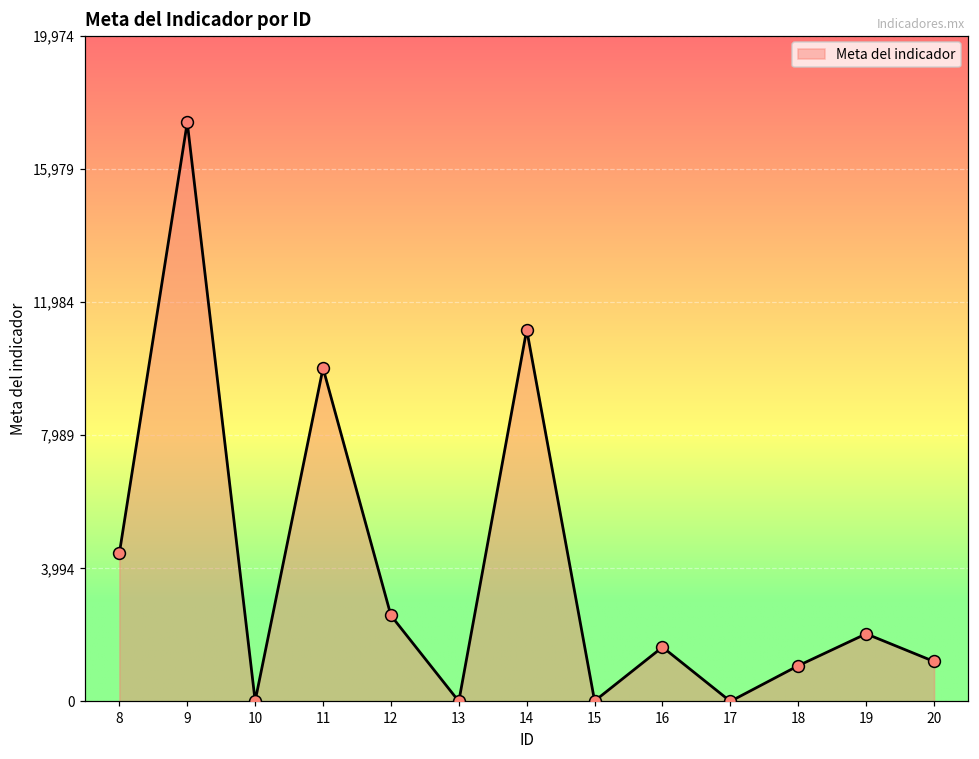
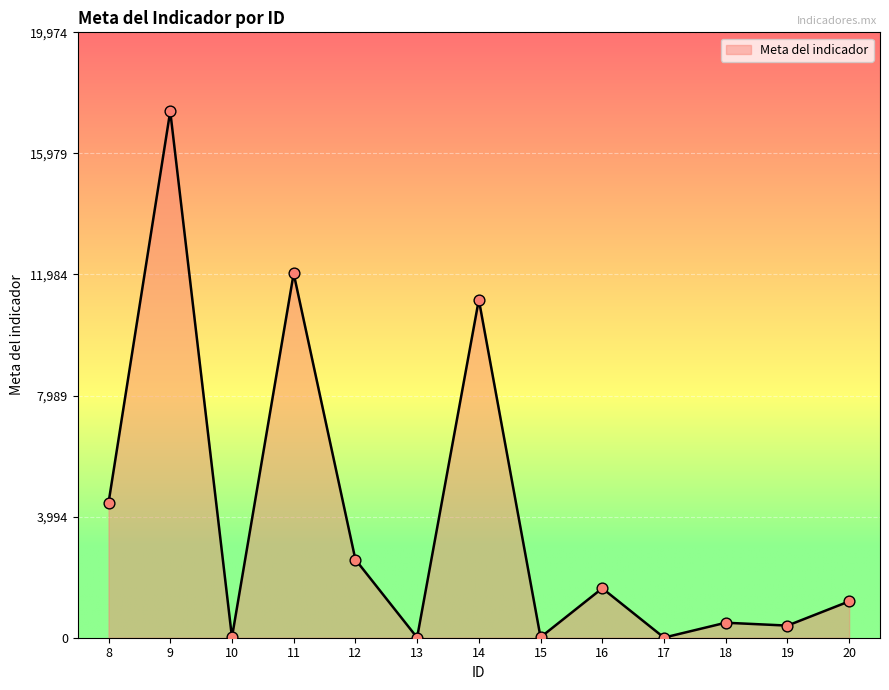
  {
    "8": "4,400",
    "9": "17,400",
    "10": "0",
-   "11": "10,000",
+   "11": "12,000",
    "12": "2,600",
    "13": "0",
    "14": "11,200",
    "15": "0",
    "16": "1,600",
    "17": "0",
-   "18": "1,100",
-   "19": "2,000",
+   "18": "500",
+   "19": "400",
    "20": "1,200"
  }
